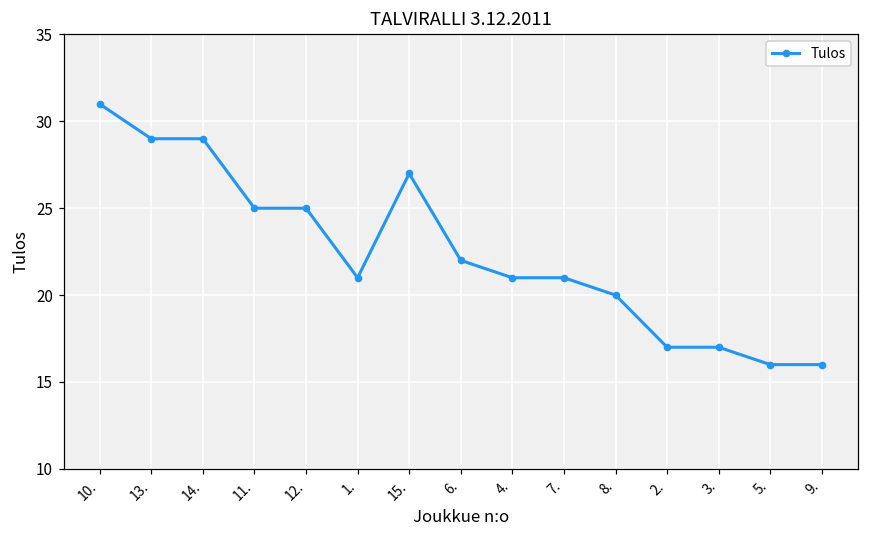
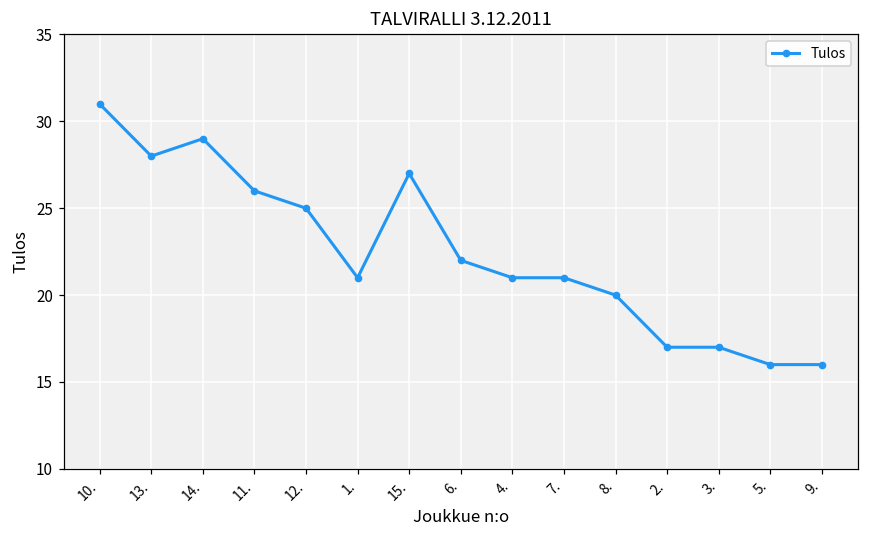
  {
    "10.": 31,
-   "13.": 29,
+   "13.": 28,
    "14.": 29,
-   "11.": 25,
+   "11.": 26,
    "12.": 25,
    "1.": 21,
    "15.": 27,
    "6.": 22,
    "4.": 21,
    "7.": 21,
    "8.": 20,
    "2.": 17,
    "3.": 17,
    "5.": 16,
    "9.": 16
  }
